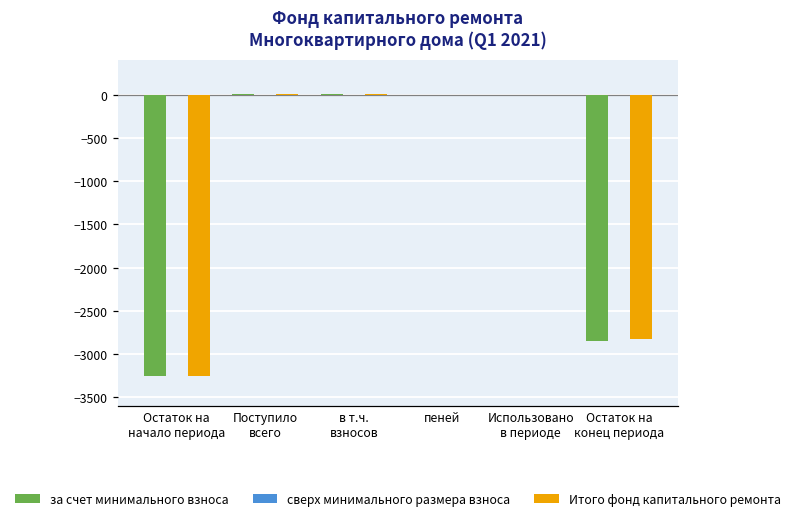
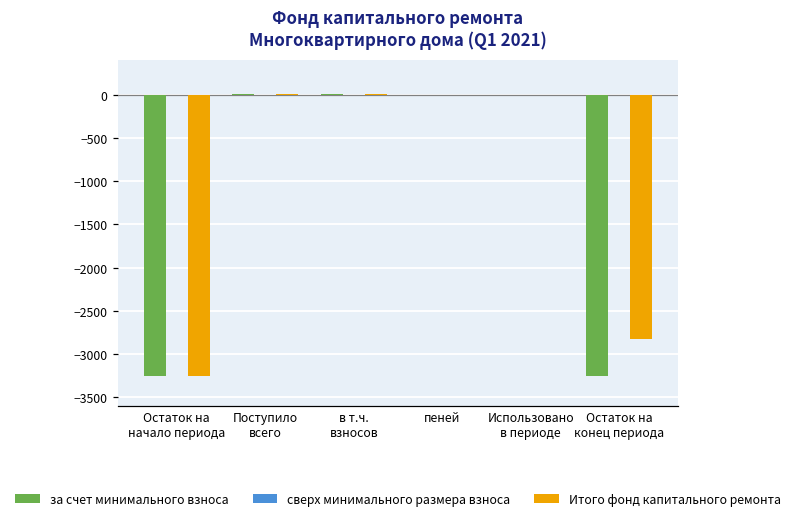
  {
    "за счет минимального взноса": {
      "Остаток на начало периода": -3300,
      "пеней": 0,
      "Использовано в периоде": 0,
-     "Остаток на конец периода": -2800
+     "Остаток на конец периода": -3200
    },
    "сверх минимального размера взноса": {
      "Остаток на начало периода": 0,
      "Поступило всего": 0,
      "в т.ч. взносов": 0,
      "пеней": 0,
      "Использовано в периоде": 0,
      "Остаток на конец периода": 0
    },
    "Итого фонд капитального ремонта": {
      "Остаток на начало периода": -3300,
      "пеней": 0,
      "Использовано в периоде": 0,
      "Остаток на конец периода": -2800
    }
  }
